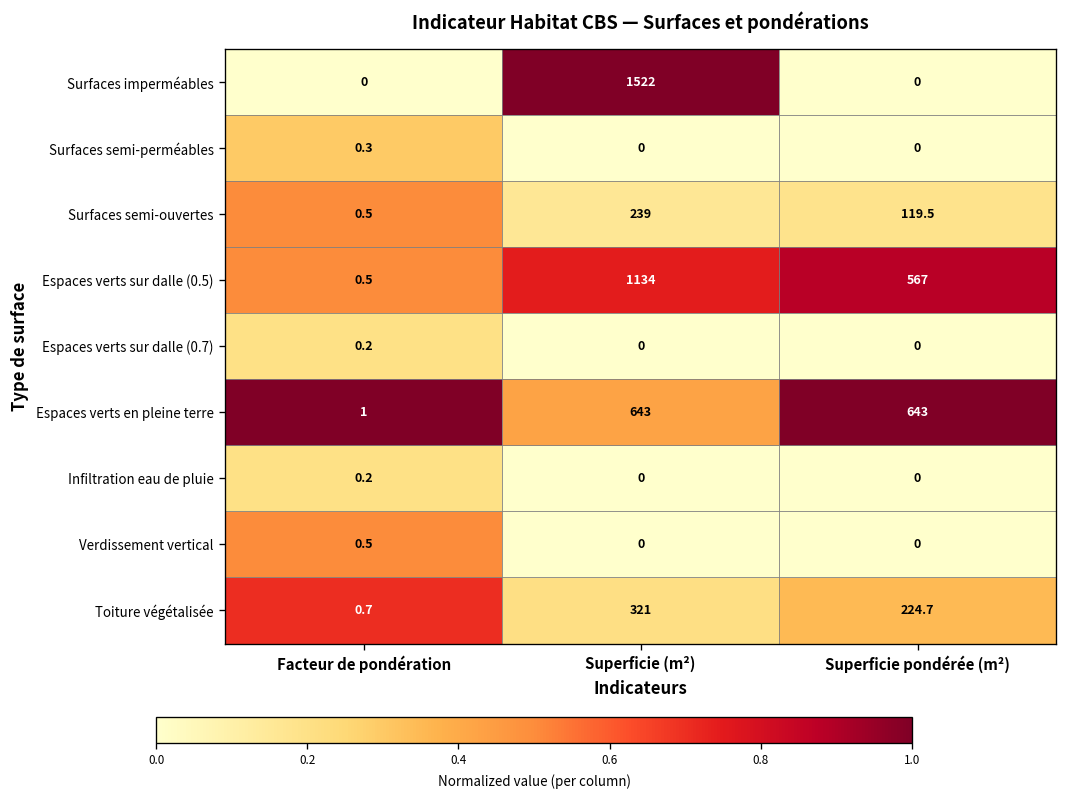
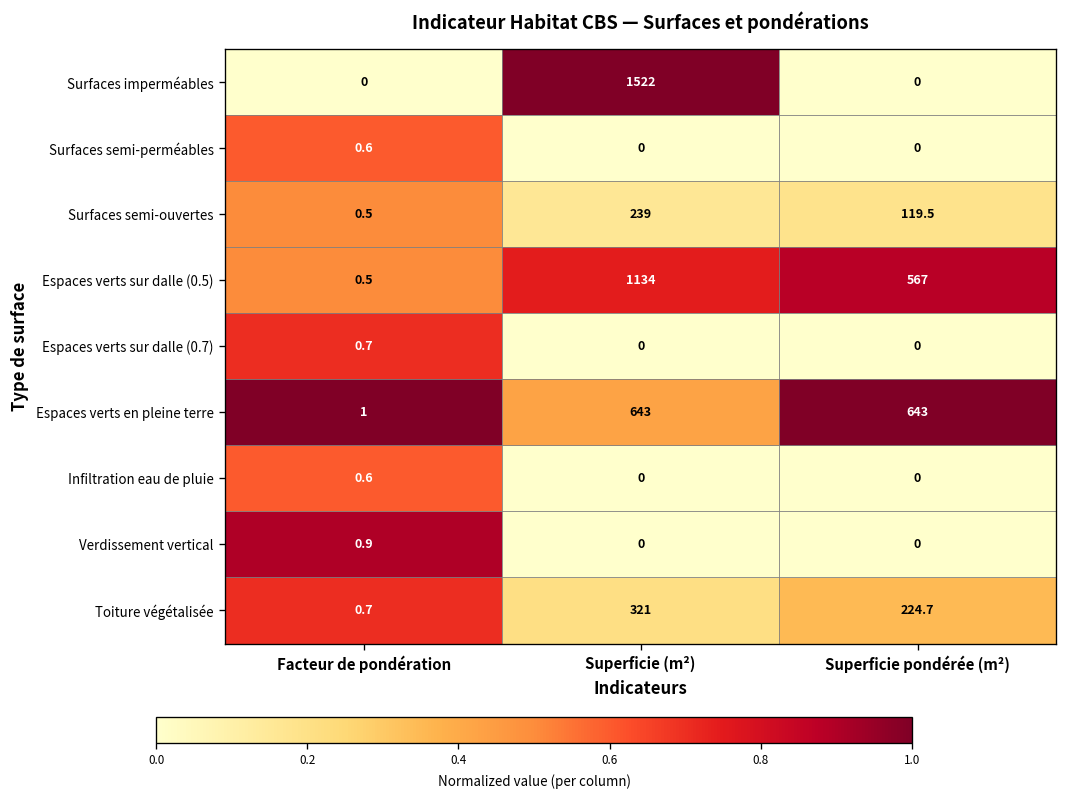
  {
    "Surfaces imperméables": {
      "Facteur de pondération": 0,
      "Superficie (m²)": 1522,
      "Superficie pondérée (m²)": 0
    },
    "Surfaces semi-perméables": {
-     "Facteur de pondération": 0.3,
+     "Facteur de pondération": 0.6,
      "Superficie (m²)": 0,
      "Superficie pondérée (m²)": 0
    },
    "Surfaces semi-ouvertes": {
      "Facteur de pondération": 0.5,
      "Superficie (m²)": 239,
      "Superficie pondérée (m²)": 119.5
    },
    "Espaces verts sur dalle (0.5)": {
      "Facteur de pondération": 0.5,
      "Superficie (m²)": 1134,
      "Superficie pondérée (m²)": 567
    },
    "Espaces verts sur dalle (0.7)": {
-     "Facteur de pondération": 0.2,
+     "Facteur de pondération": 0.7,
      "Superficie (m²)": 0,
      "Superficie pondérée (m²)": 0
    },
    "Espaces verts en pleine terre": {
      "Facteur de pondération": 1,
      "Superficie (m²)": 643,
      "Superficie pondérée (m²)": 643
    },
    "Infiltration eau de pluie": {
-     "Facteur de pondération": 0.2,
+     "Facteur de pondération": 0.6,
      "Superficie (m²)": 0,
      "Superficie pondérée (m²)": 0
    },
    "Verdissement vertical": {
-     "Facteur de pondération": 0.5,
+     "Facteur de pondération": 0.9,
      "Superficie (m²)": 0,
      "Superficie pondérée (m²)": 0
    },
    "Toiture végétalisée": {
      "Facteur de pondération": 0.7,
      "Superficie (m²)": 321,
      "Superficie pondérée (m²)": 224.7
    }
  }
